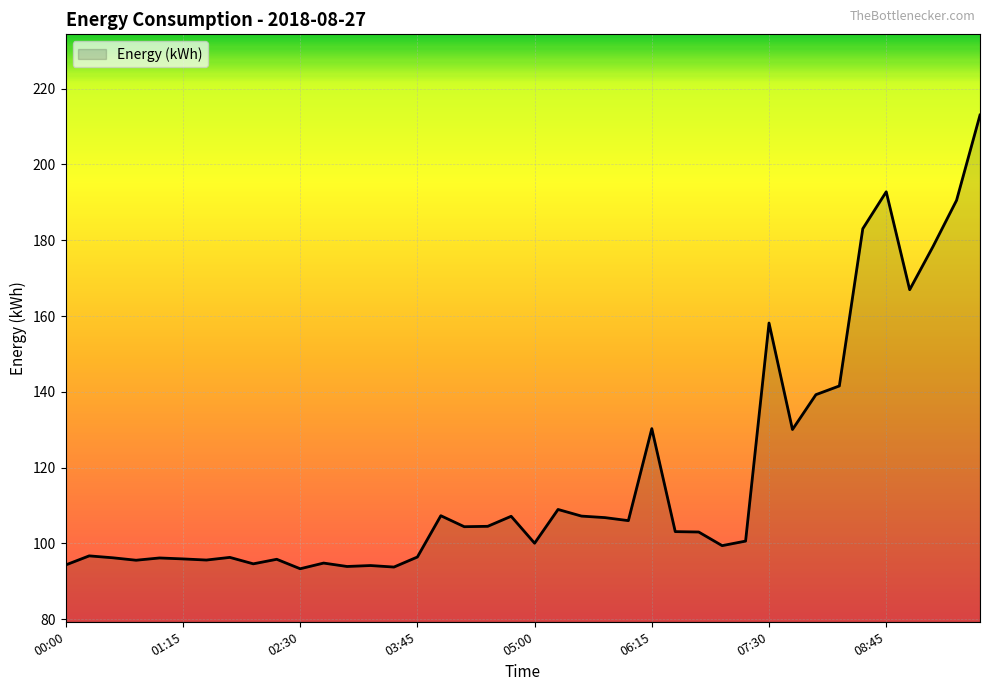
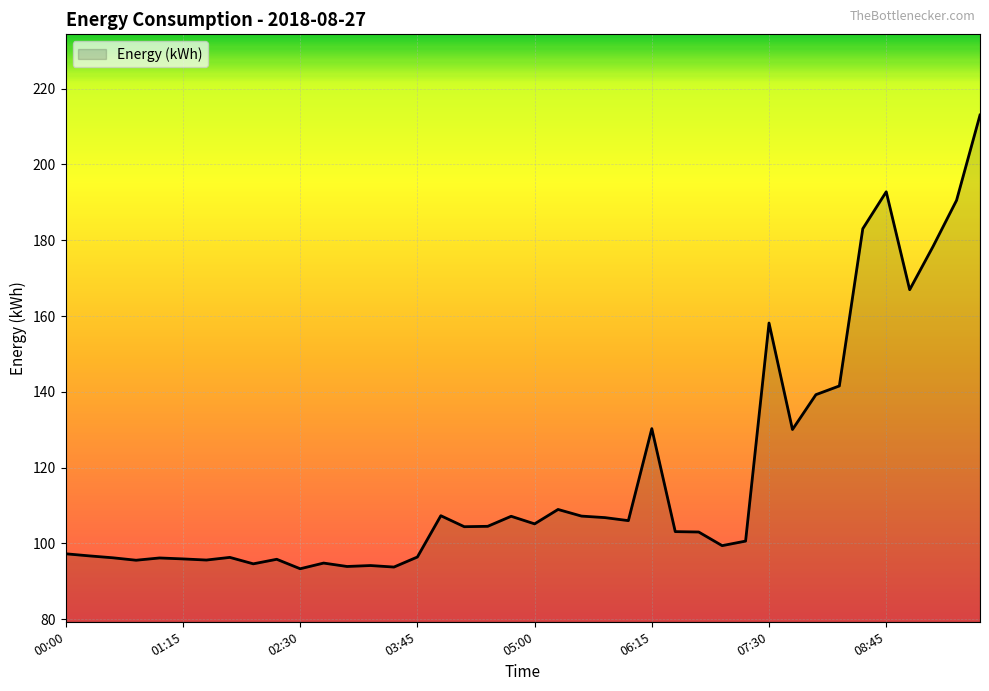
  {
-   "00:00": 94,
+   "00:00": 97,
    "01:15": 96,
    "02:30": 93,
    "03:45": 96,
-   "05:00": 100,
+   "05:00": 105,
    "06:15": 130,
    "07:30": 158,
    "08:45": 193
  }
